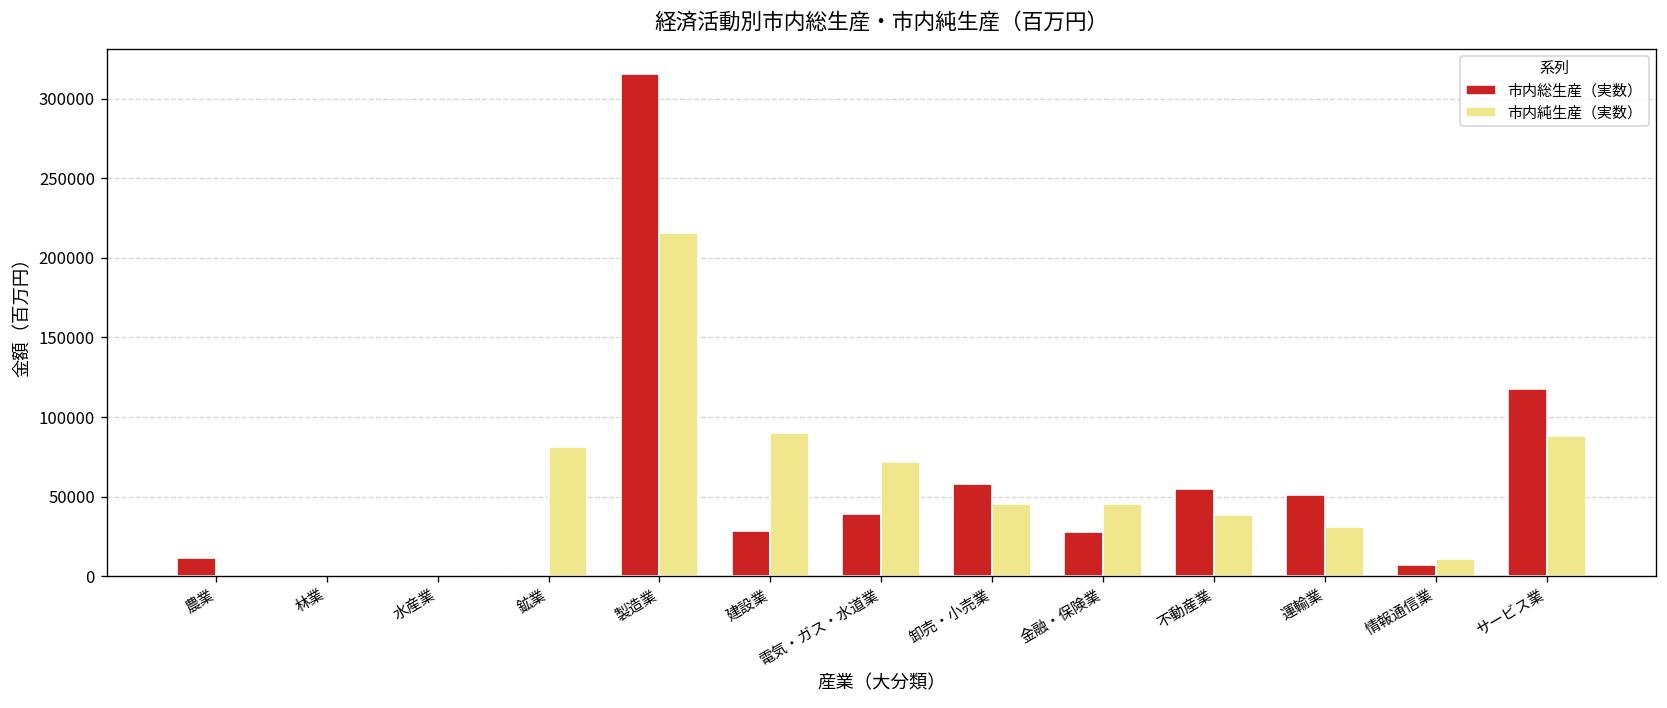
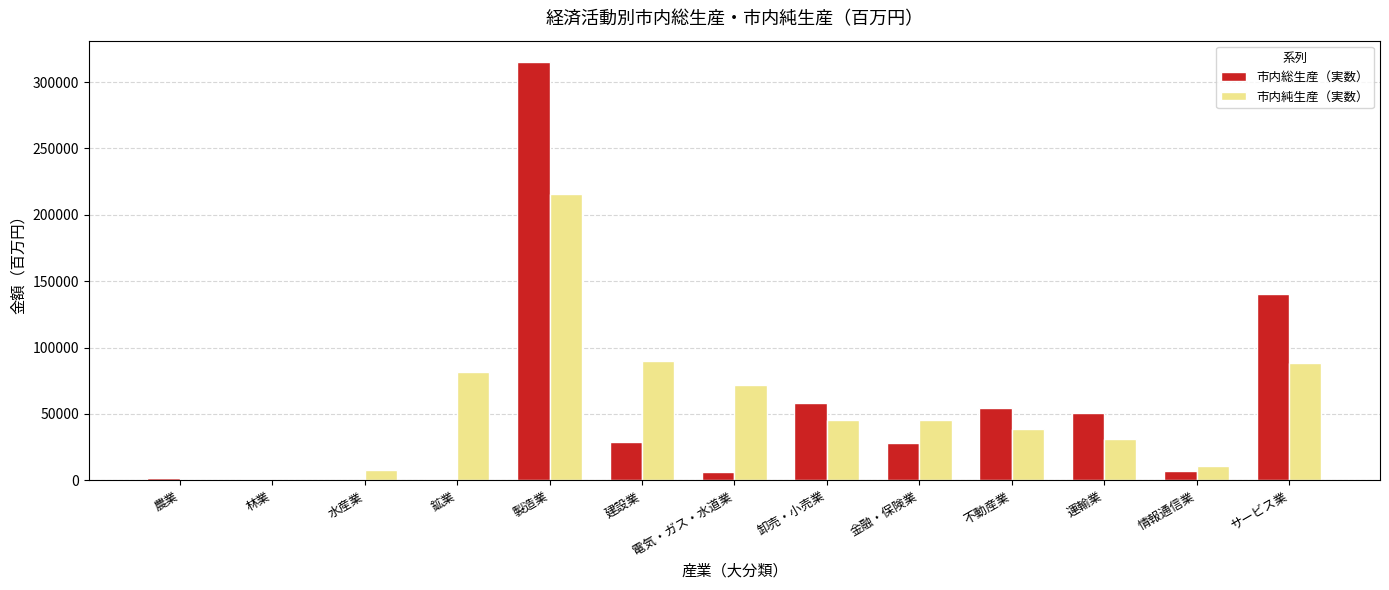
  {
    "市内総生産（実数）": {
-     "農業": 12000,
+     "農業": 2000,
      "製造業": 315000,
      "建設業": 29000,
-     "電気・ガス・水道業": 39000,
+     "電気・ガス・水道業": 6000,
      "卸売・小売業": 58000,
      "金融・保険業": 28000,
      "不動産業": 55000,
      "運輸業": 51000,
      "情報通信業": 7000,
-     "サービス業": 118000
+     "サービス業": 140000
    },
    "市内純生産（実数）": {
-     "水産業": 0,
+     "水産業": 8000,
      "鉱業": 81000,
      "製造業": 215000,
      "建設業": 90000,
      "電気・ガス・水道業": 72000,
      "卸売・小売業": 45000,
      "金融・保険業": 45000,
      "不動産業": 39000,
      "運輸業": 31000,
      "情報通信業": 11000,
      "サービス業": 88000
    }
  }
